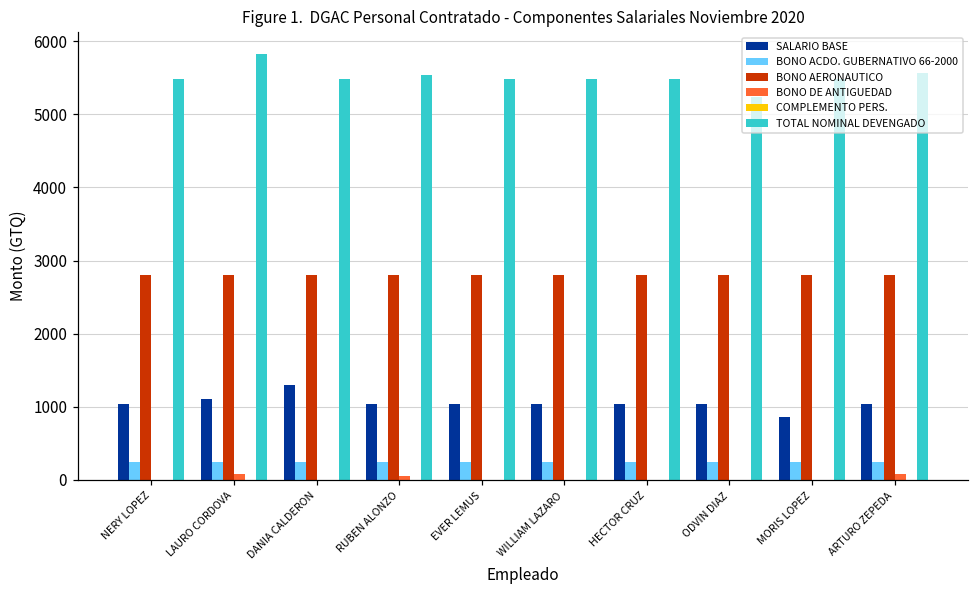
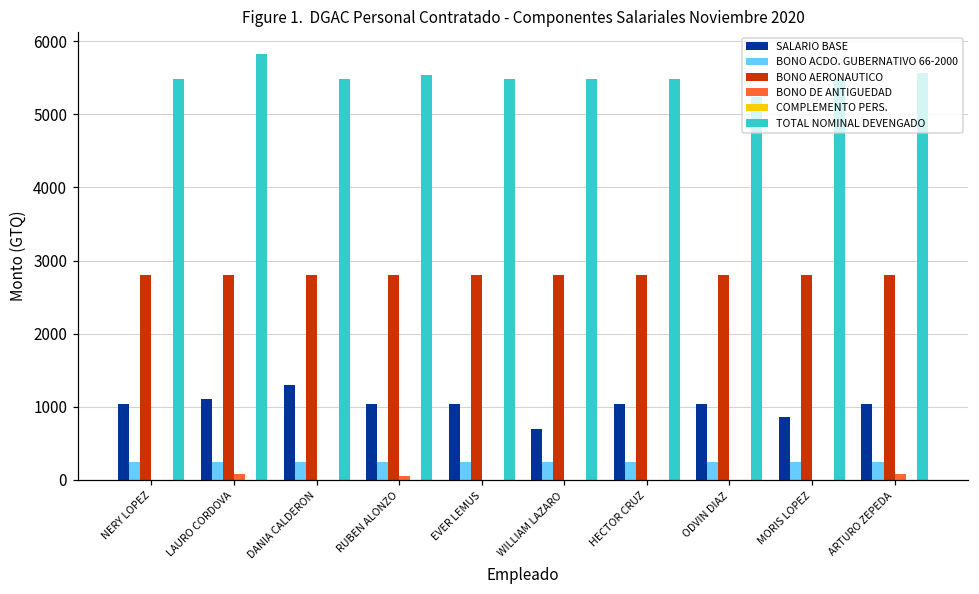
  {
    "SALARIO BASE": {
      "NERY LOPEZ": 1000,
      "LAURO CORDOVA": 1100,
      "DANIA CALDERON": 1300,
      "RUBEN ALONZO": 1000,
      "EVER LEMUS": 1000,
-     "WILLIAM LAZARO": 1000,
+     "WILLIAM LAZARO": 700,
      "HECTOR CRUZ": 1000,
      "ODVIN DIAZ": 1000,
      "MORIS LOPEZ": 900,
      "ARTURO ZEPEDA": 1000
    },
    "BONO ACDO. GUBERNATIVO 66-2000": {
      "NERY LOPEZ": 300,
      "LAURO CORDOVA": 300,
      "DANIA CALDERON": 300,
      "RUBEN ALONZO": 300,
      "EVER LEMUS": 300,
      "WILLIAM LAZARO": 300,
      "HECTOR CRUZ": 300,
      "ODVIN DIAZ": 300,
      "MORIS LOPEZ": 300,
      "ARTURO ZEPEDA": 300
    },
    "BONO AERONAUTICO": {
      "NERY LOPEZ": 2800,
      "LAURO CORDOVA": 2800,
      "DANIA CALDERON": 2800,
      "RUBEN ALONZO": 2800,
      "EVER LEMUS": 2800,
      "WILLIAM LAZARO": 2800,
      "HECTOR CRUZ": 2800,
      "ODVIN DIAZ": 2800,
      "MORIS LOPEZ": 2800,
      "ARTURO ZEPEDA": 2800
    },
    "BONO DE ANTIGUEDAD": {
      "NERY LOPEZ": 0,
      "LAURO CORDOVA": 100,
      "DANIA CALDERON": 0,
      "RUBEN ALONZO": 100,
      "EVER LEMUS": 0,
      "WILLIAM LAZARO": 0,
      "HECTOR CRUZ": 0,
      "ODVIN DIAZ": 0,
      "MORIS LOPEZ": 0,
      "ARTURO ZEPEDA": 100
    },
    "COMPLEMENTO PERS.": {
      "NERY LOPEZ": 0,
      "LAURO CORDOVA": 0,
      "DANIA CALDERON": 0,
      "RUBEN ALONZO": 0,
      "EVER LEMUS": 0,
      "WILLIAM LAZARO": 0,
      "HECTOR CRUZ": 0,
      "ODVIN DIAZ": 0,
      "MORIS LOPEZ": 0,
      "ARTURO ZEPEDA": 0
    },
    "TOTAL NOMINAL DEVENGADO": {
      "NERY LOPEZ": 5500,
      "LAURO CORDOVA": 5800,
      "DANIA CALDERON": 5500,
      "RUBEN ALONZO": 5500,
      "EVER LEMUS": 5500,
      "WILLIAM LAZARO": 5500,
      "HECTOR CRUZ": 5500
    }
  }
